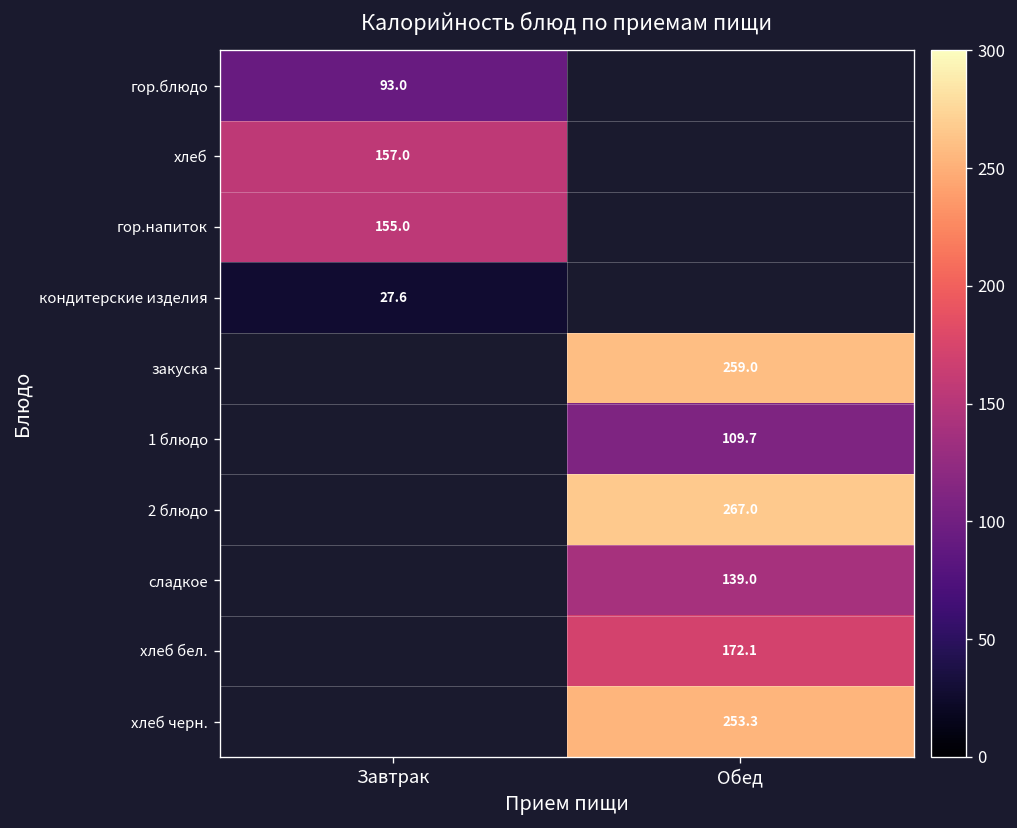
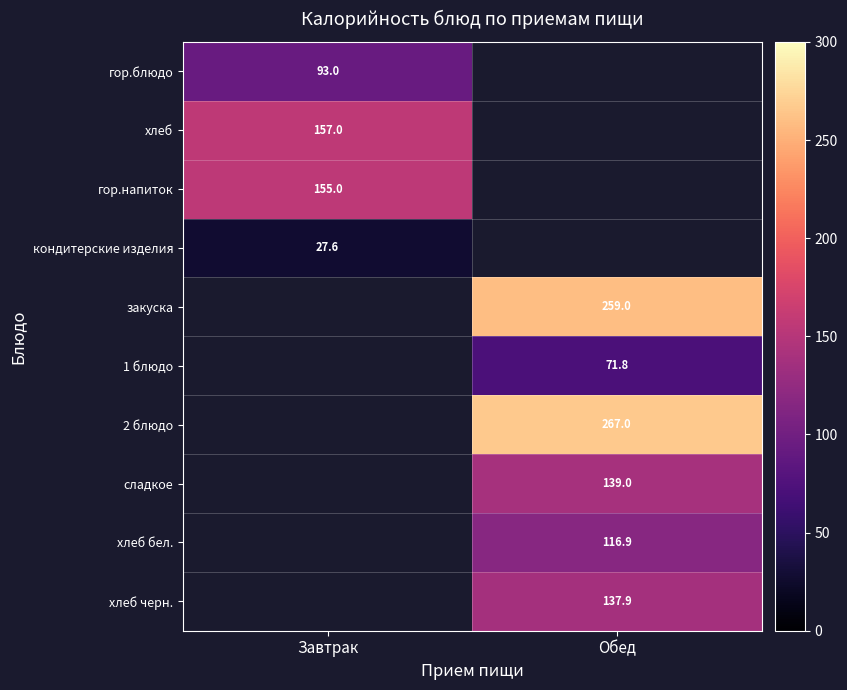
  {
    "гор.блюдо": {
      "Завтрак": 93.0
    },
    "хлеб": {
      "Завтрак": 157.0
    },
    "гор.напиток": {
      "Завтрак": 155.0
    },
    "кондитерские изделия": {
      "Завтрак": 27.6
    },
    "закуска": {
      "Обед": 259.0
    },
    "1 блюдо": {
-     "Обед": 109.7
+     "Обед": 71.8
    },
    "2 блюдо": {
      "Обед": 267.0
    },
    "сладкое": {
      "Обед": 139.0
    },
    "хлеб бел.": {
-     "Обед": 172.1
+     "Обед": 116.9
    },
    "хлеб черн.": {
-     "Обед": 253.3
+     "Обед": 137.9
    }
  }
